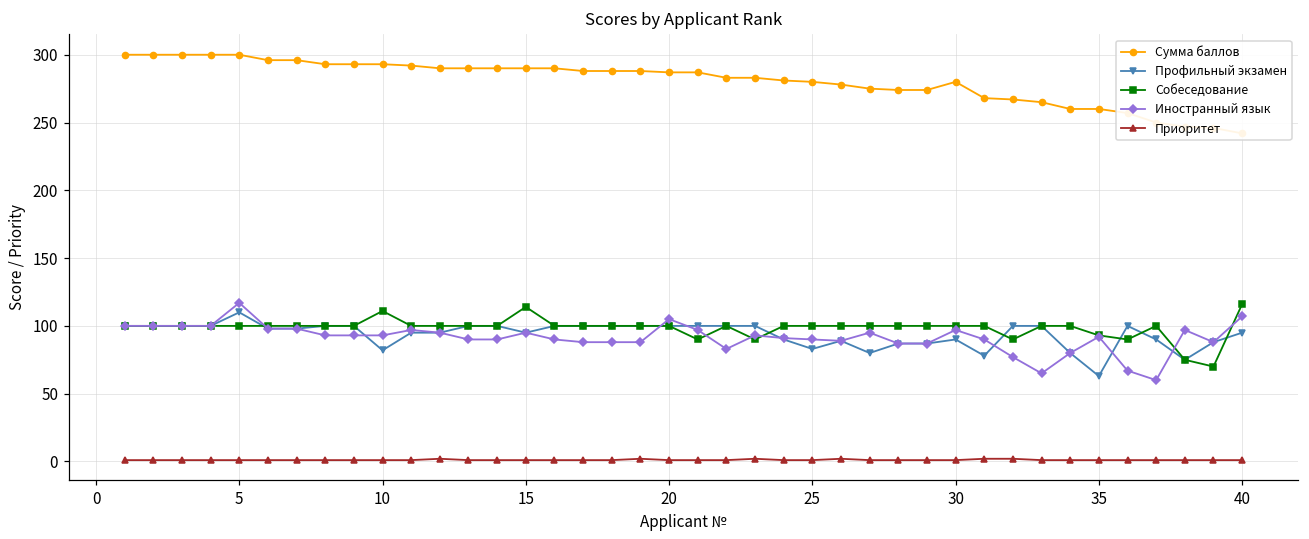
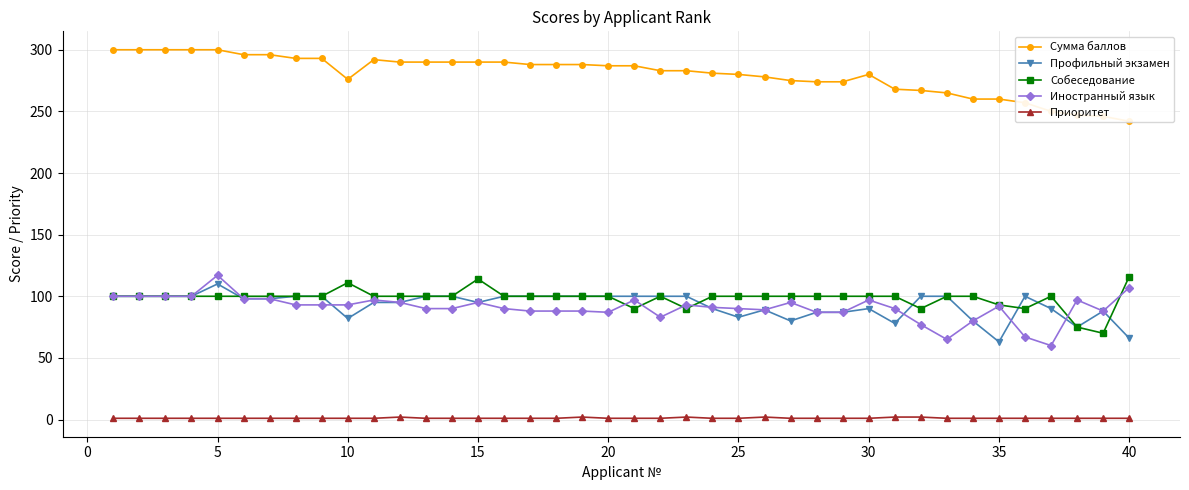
  {
    "Сумма баллов": {
      "5": 300,
-     "10": 293,
+     "10": 276,
      "15": 290,
      "20": 287,
      "25": 280,
      "30": 280,
      "35": 260
    },
    "Профильный экзамен": {
      "5": 110,
      "10": 82,
      "25": 83,
      "30": 90,
      "35": 63,
-     "40": 95
+     "40": 66
    },
    "Собеседование": {
      "5": 100,
      "10": 111,
      "15": 114,
      "25": 100,
      "30": 100,
      "40": 116
    },
    "Иностранный язык": {
      "5": 117,
      "10": 93,
-     "20": 105,
+     "20": 87,
      "25": 90,
      "30": 97,
      "40": 107
    },
    "Приоритет": {
      "5": 1,
      "10": 1,
      "15": 1,
      "20": 1,
      "25": 1,
      "30": 1,
      "35": 1,
      "40": 1
    }
  }
